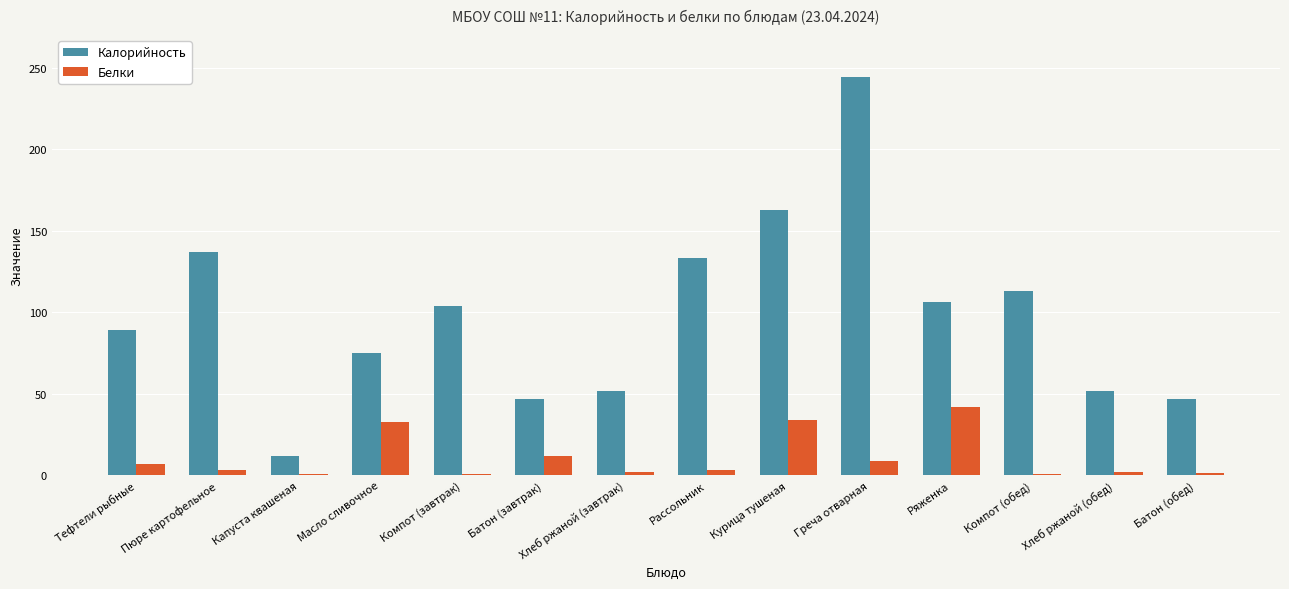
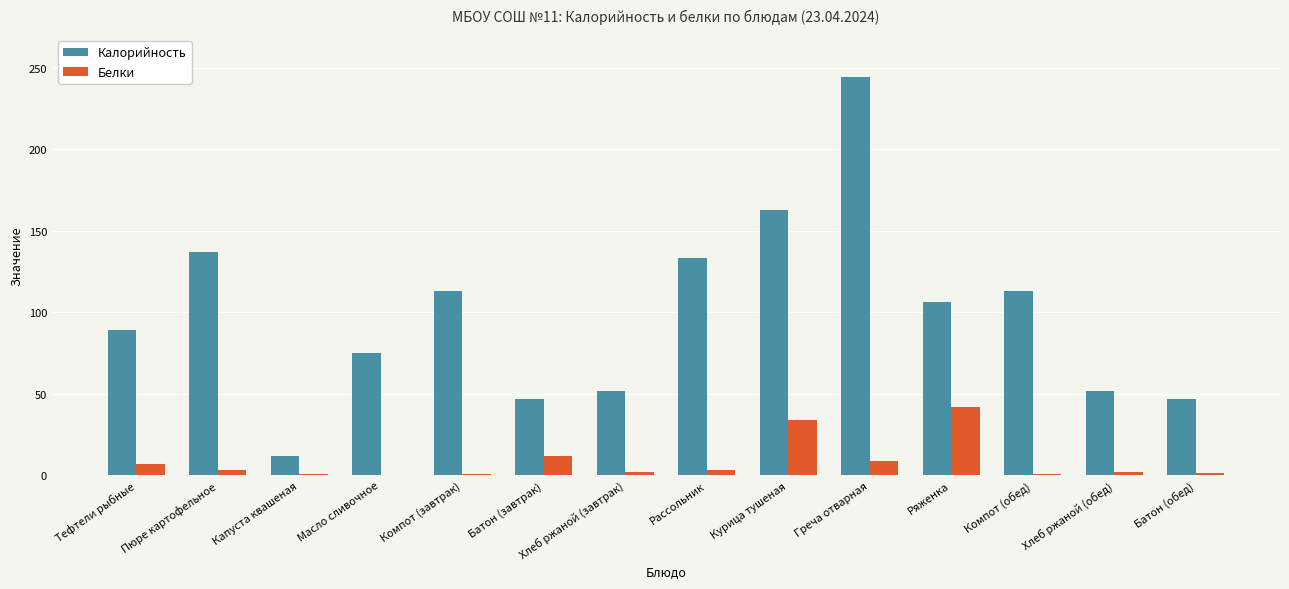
  {
    "Калорийность": {
      "Тефтели рыбные": 89,
      "Пюре картофельное": 137,
      "Капуста квашеная": 12,
      "Масло сливочное": 75,
-     "Компот (завтрак)": 104,
+     "Компот (завтрак)": 113,
      "Батон (завтрак)": 47,
      "Хлеб ржаной (завтрак)": 52,
      "Рассольник": 133,
      "Курица тушеная": 163,
      "Греча отварная": 244,
      "Ряженка": 106,
      "Компот (обед)": 113,
      "Хлеб ржаной (обед)": 52,
      "Батон (обед)": 47
    },
    "Белки": {
      "Тефтели рыбные": 7,
      "Пюре картофельное": 3,
-     "Масло сливочное": 33,
+     "Масло сливочное": 0,
      "Батон (завтрак)": 12,
      "Хлеб ржаной (завтрак)": 2,
      "Рассольник": 3,
      "Курица тушеная": 34,
      "Греча отварная": 9,
      "Ряженка": 42,
      "Хлеб ржаной (обед)": 2,
      "Батон (обед)": 2
    }
  }
